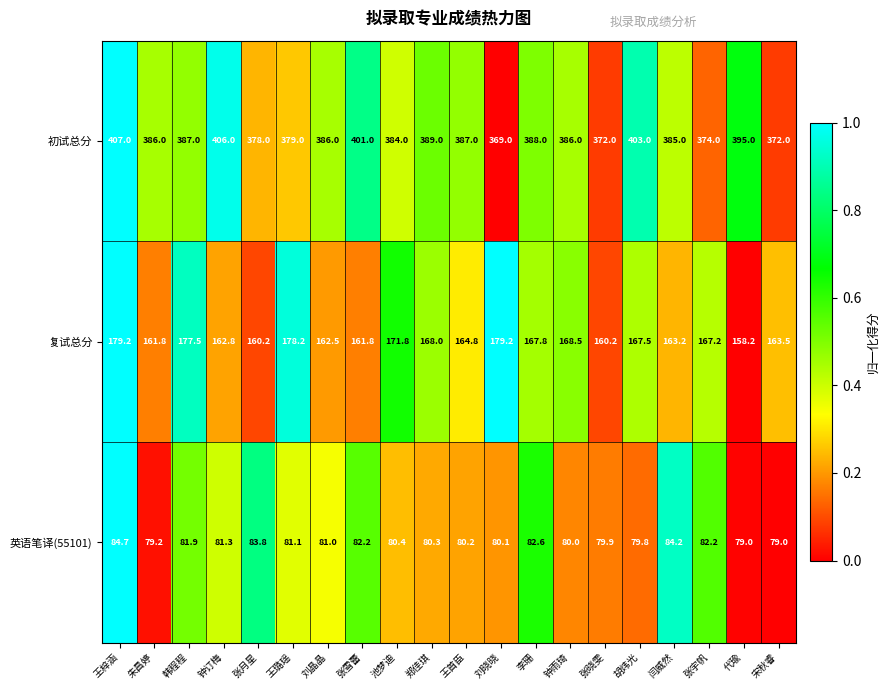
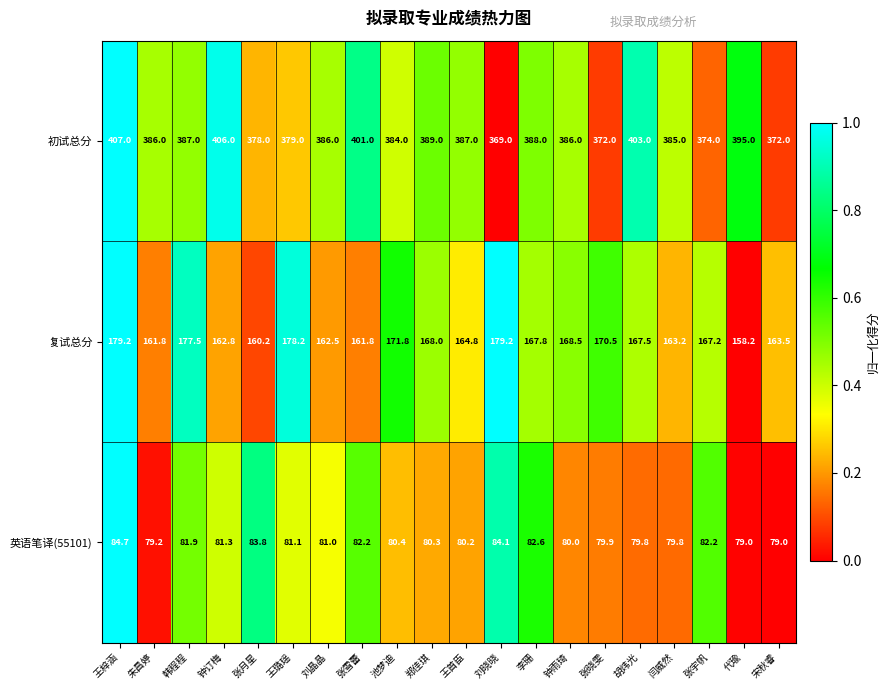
  {
    "初试总分": {
      "王梓涵": 407.0,
      "朱昌婷": 386.0,
      "韩程程": 387.0,
      "钟订梅": 406.0,
      "张月星": 378.0,
      "王璐瑶": 379.0,
      "刘晶晶": 386.0,
      "张雪蕾": 401.0,
      "池梦迪": 384.0,
      "郑佳琪": 389.0,
      "王首臣": 387.0,
      "刘晓晓": 369.0,
      "李珊": 388.0,
      "钟雨琦": 386.0,
      "张晓雯": 372.0,
      "胡炜光": 403.0,
      "闫威然": 385.0,
      "张宇帆": 374.0,
      "代瑜": 395.0,
      "宋秋睿": 372.0
    },
    "复试总分": {
      "王梓涵": 179.2,
      "朱昌婷": 161.8,
      "韩程程": 177.5,
      "钟订梅": 162.8,
      "张月星": 160.2,
      "王璐瑶": 178.2,
      "刘晶晶": 162.5,
      "张雪蕾": 161.8,
      "池梦迪": 171.8,
      "郑佳琪": 168.0,
      "王首臣": 164.8,
      "刘晓晓": 179.2,
      "李珊": 167.8,
      "钟雨琦": 168.5,
-     "张晓雯": 160.2,
+     "张晓雯": 170.5,
      "胡炜光": 167.5,
      "闫威然": 163.2,
      "张宇帆": 167.2,
      "代瑜": 158.2,
      "宋秋睿": 163.5
    },
    "英语笔译(55101)": {
      "王梓涵": 84.7,
      "朱昌婷": 79.2,
      "韩程程": 81.9,
      "钟订梅": 81.3,
      "张月星": 83.8,
      "王璐瑶": 81.1,
      "刘晶晶": 81.0,
      "张雪蕾": 82.2,
      "池梦迪": 80.4,
      "郑佳琪": 80.3,
      "王首臣": 80.2,
-     "刘晓晓": 80.1,
+     "刘晓晓": 84.1,
      "李珊": 82.6,
      "钟雨琦": 80.0,
      "张晓雯": 79.9,
      "胡炜光": 79.8,
-     "闫威然": 84.2,
+     "闫威然": 79.8,
      "张宇帆": 82.2,
      "代瑜": 79.0,
      "宋秋睿": 79.0
    }
  }
